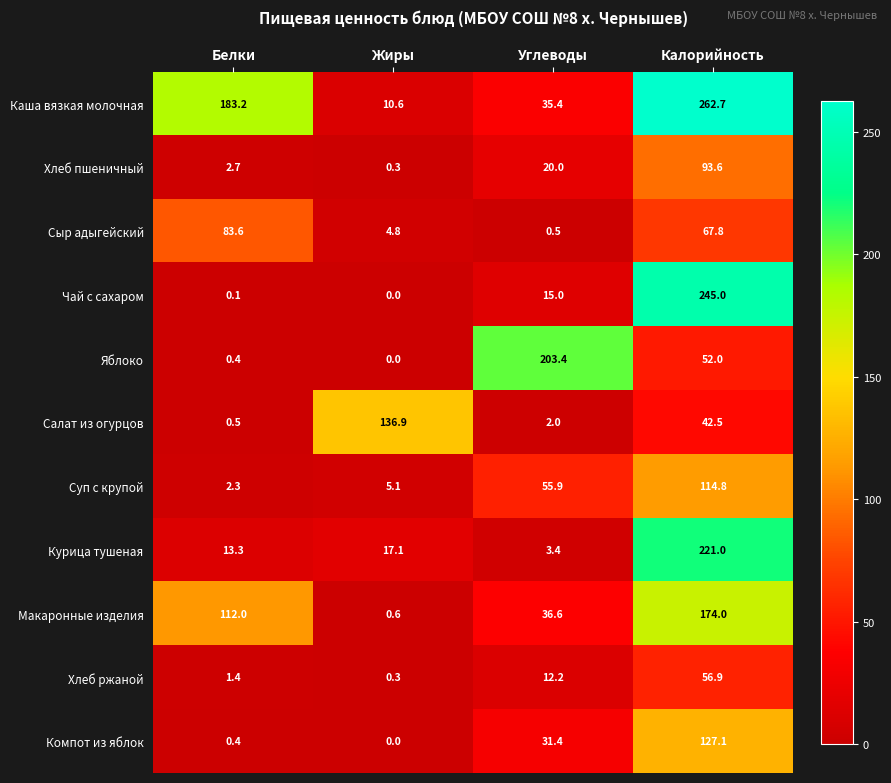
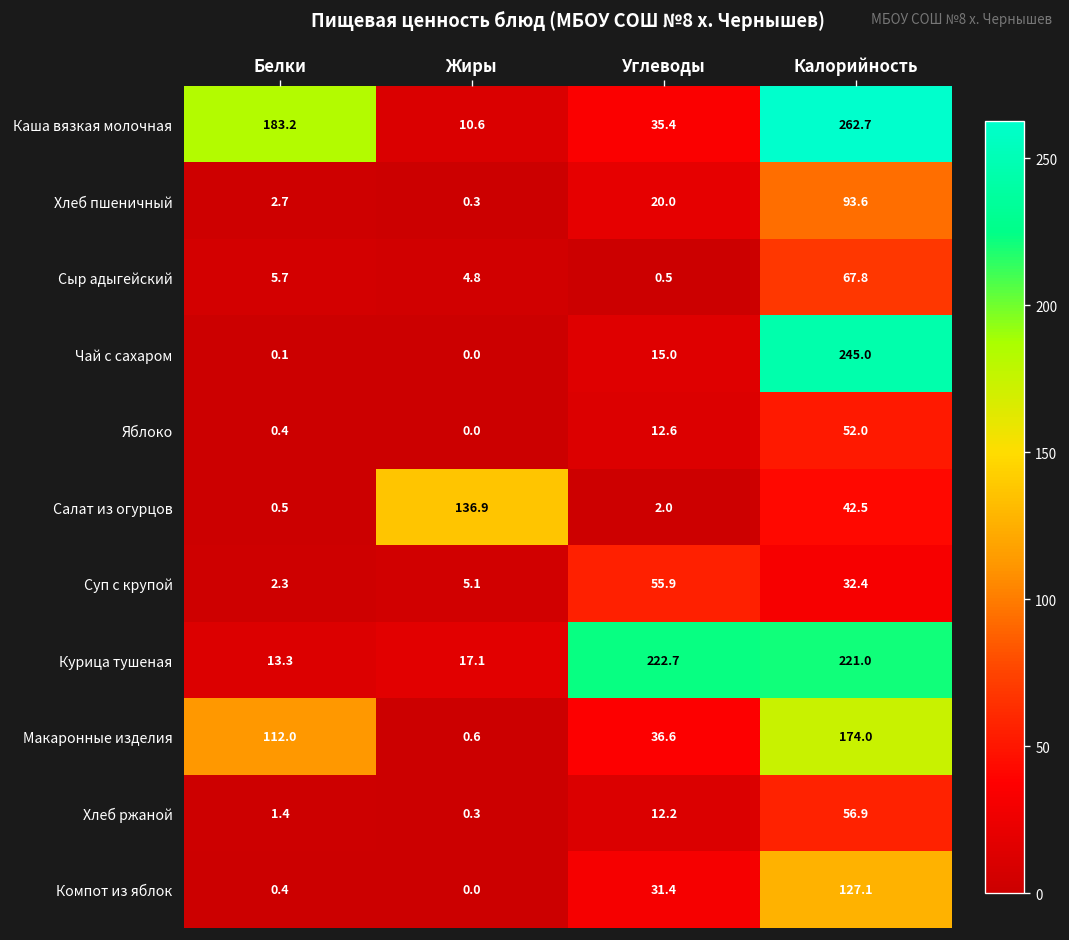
  {
    "Каша вязкая молочная": {
      "Белки": 183.2,
      "Жиры": 10.6,
      "Углеводы": 35.4,
      "Калорийность": 262.7
    },
    "Хлеб пшеничный": {
      "Белки": 2.7,
      "Жиры": 0.3,
      "Углеводы": 20.0,
      "Калорийность": 93.6
    },
    "Сыр адыгейский": {
-     "Белки": 83.6,
+     "Белки": 5.7,
      "Жиры": 4.8,
      "Углеводы": 0.5,
      "Калорийность": 67.8
    },
    "Чай с сахаром": {
      "Белки": 0.1,
      "Жиры": 0.0,
      "Углеводы": 15.0,
      "Калорийность": 245.0
    },
    "Яблоко": {
      "Белки": 0.4,
      "Жиры": 0.0,
-     "Углеводы": 203.4,
+     "Углеводы": 12.6,
      "Калорийность": 52.0
    },
    "Салат из огурцов": {
      "Белки": 0.5,
      "Жиры": 136.9,
      "Углеводы": 2.0,
      "Калорийность": 42.5
    },
    "Суп с крупой": {
      "Белки": 2.3,
      "Жиры": 5.1,
      "Углеводы": 55.9,
-     "Калорийность": 114.8
+     "Калорийность": 32.4
    },
    "Курица тушеная": {
      "Белки": 13.3,
      "Жиры": 17.1,
-     "Углеводы": 3.4,
+     "Углеводы": 222.7,
      "Калорийность": 221.0
    },
    "Макаронные изделия": {
      "Белки": 112.0,
      "Жиры": 0.6,
      "Углеводы": 36.6,
      "Калорийность": 174.0
    },
    "Хлеб ржаной": {
      "Белки": 1.4,
      "Жиры": 0.3,
      "Углеводы": 12.2,
      "Калорийность": 56.9
    },
    "Компот из яблок": {
      "Белки": 0.4,
      "Жиры": 0.0,
      "Углеводы": 31.4,
      "Калорийность": 127.1
    }
  }
